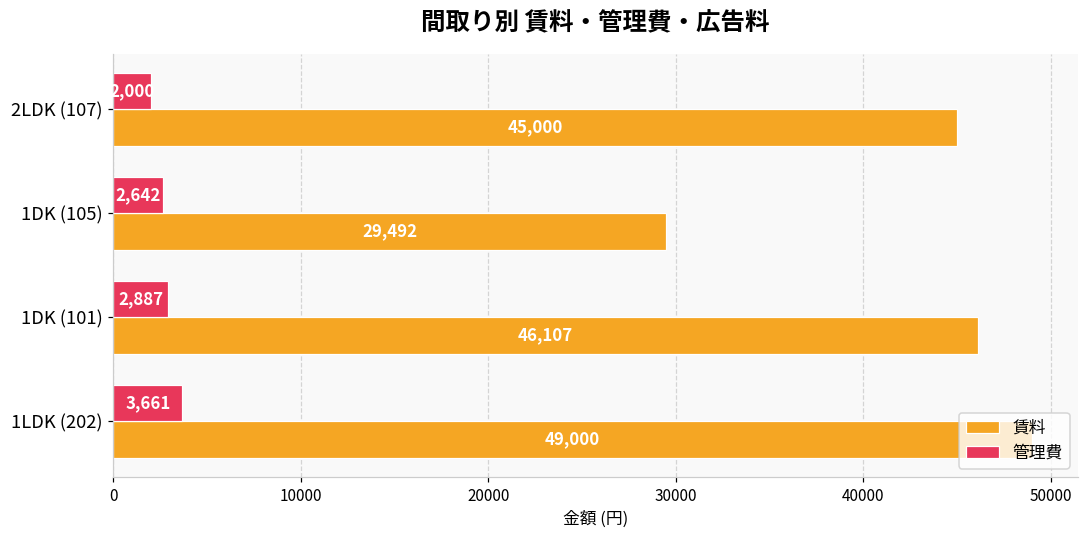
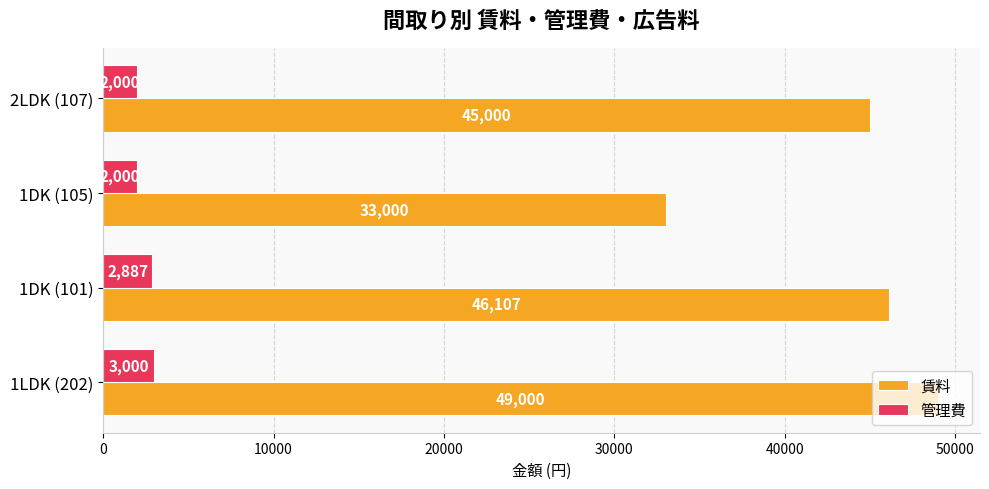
  {
    "賃料": {
      "2LDK (107)": "45,000",
-     "1DK (105)": "29,492",
+     "1DK (105)": "33,000",
      "1DK (101)": "46,107"
    },
    "管理費": {
      "2LDK (107)": "2,000",
-     "1DK (105)": "2,642",
+     "1DK (105)": "2,000",
      "1DK (101)": "2,887",
-     "1LDK (202)": "3,661"
+     "1LDK (202)": "3,000"
    }
  }
